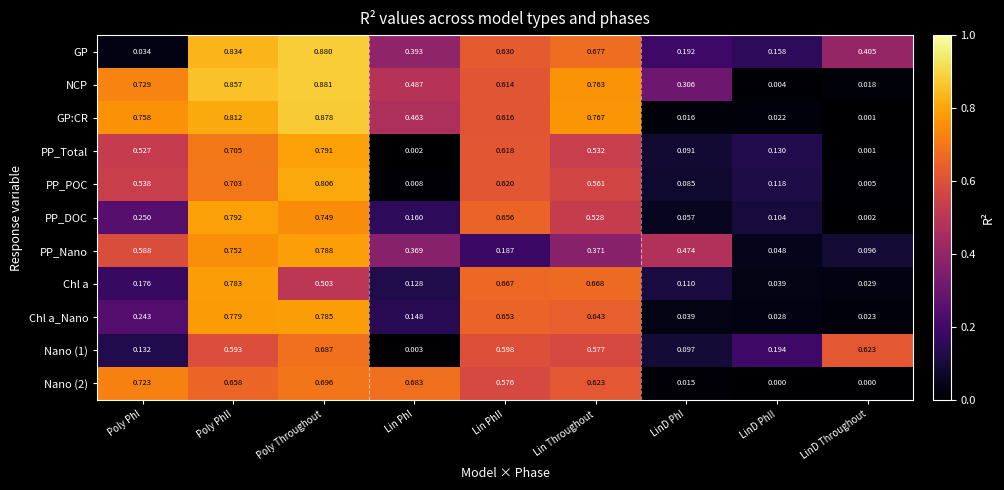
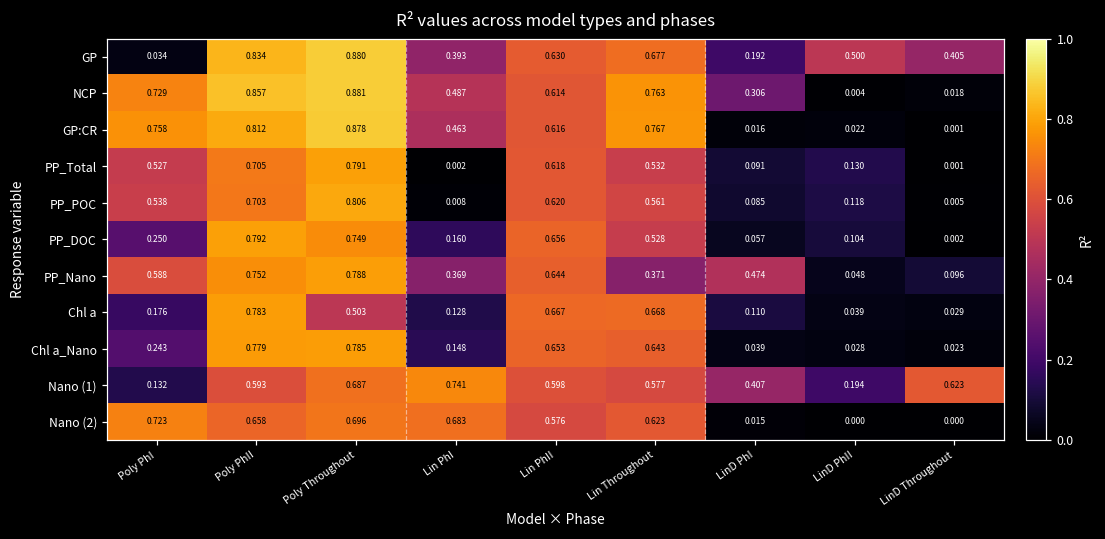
  {
    "GP": {
      "Poly PhI": 0.034,
      "Poly PhII": 0.834,
      "Poly Throughout": 0.880,
      "Lin PhI": 0.393,
      "Lin PhII": 0.630,
      "Lin Throughout": 0.677,
      "LinD PhI": 0.192,
-     "LinD PhII": 0.158,
+     "LinD PhII": 0.500,
      "LinD Throughout": 0.405
    },
    "NCP": {
      "Poly PhI": 0.729,
      "Poly PhII": 0.857,
      "Poly Throughout": 0.881,
      "Lin PhI": 0.487,
      "Lin PhII": 0.614,
      "Lin Throughout": 0.763,
      "LinD PhI": 0.306,
      "LinD PhII": 0.004,
      "LinD Throughout": 0.018
    },
    "GP:CR": {
      "Poly PhI": 0.758,
      "Poly PhII": 0.812,
      "Poly Throughout": 0.878,
      "Lin PhI": 0.463,
      "Lin PhII": 0.616,
      "Lin Throughout": 0.767,
      "LinD PhI": 0.016,
      "LinD PhII": 0.022,
      "LinD Throughout": 0.001
    },
    "PP_Total": {
      "Poly PhI": 0.527,
      "Poly PhII": 0.705,
      "Poly Throughout": 0.791,
      "Lin PhI": 0.002,
      "Lin PhII": 0.618,
      "Lin Throughout": 0.532,
      "LinD PhI": 0.091,
      "LinD PhII": 0.130,
      "LinD Throughout": 0.001
    },
    "PP_POC": {
      "Poly PhI": 0.538,
      "Poly PhII": 0.703,
      "Poly Throughout": 0.806,
      "Lin PhI": 0.008,
      "Lin PhII": 0.620,
      "Lin Throughout": 0.561,
      "LinD PhI": 0.085,
      "LinD PhII": 0.118,
      "LinD Throughout": 0.005
    },
    "PP_DOC": {
      "Poly PhI": 0.250,
      "Poly PhII": 0.792,
      "Poly Throughout": 0.749,
      "Lin PhI": 0.160,
      "Lin PhII": 0.656,
      "Lin Throughout": 0.528,
      "LinD PhI": 0.057,
      "LinD PhII": 0.104,
      "LinD Throughout": 0.002
    },
    "PP_Nano": {
      "Poly PhI": 0.588,
      "Poly PhII": 0.752,
      "Poly Throughout": 0.788,
      "Lin PhI": 0.369,
-     "Lin PhII": 0.187,
+     "Lin PhII": 0.644,
      "Lin Throughout": 0.371,
      "LinD PhI": 0.474,
      "LinD PhII": 0.048,
      "LinD Throughout": 0.096
    },
    "Chl a": {
      "Poly PhI": 0.176,
      "Poly PhII": 0.783,
      "Poly Throughout": 0.503,
      "Lin PhI": 0.128,
      "Lin PhII": 0.667,
      "Lin Throughout": 0.668,
      "LinD PhI": 0.110,
      "LinD PhII": 0.039,
      "LinD Throughout": 0.029
    },
    "Chl a_Nano": {
      "Poly PhI": 0.243,
      "Poly PhII": 0.779,
      "Poly Throughout": 0.785,
      "Lin PhI": 0.148,
      "Lin PhII": 0.653,
      "Lin Throughout": 0.643,
      "LinD PhI": 0.039,
      "LinD PhII": 0.028,
      "LinD Throughout": 0.023
    },
    "Nano (1)": {
      "Poly PhI": 0.132,
      "Poly PhII": 0.593,
      "Poly Throughout": 0.687,
-     "Lin PhI": 0.003,
+     "Lin PhI": 0.741,
      "Lin PhII": 0.598,
      "Lin Throughout": 0.577,
-     "LinD PhI": 0.097,
+     "LinD PhI": 0.407,
      "LinD PhII": 0.194,
      "LinD Throughout": 0.623
    },
    "Nano (2)": {
      "Poly PhI": 0.723,
      "Poly PhII": 0.658,
      "Poly Throughout": 0.696,
      "Lin PhI": 0.683,
      "Lin PhII": 0.576,
      "Lin Throughout": 0.623,
      "LinD PhI": 0.015,
      "LinD PhII": 0.000,
      "LinD Throughout": 0.000
    }
  }
